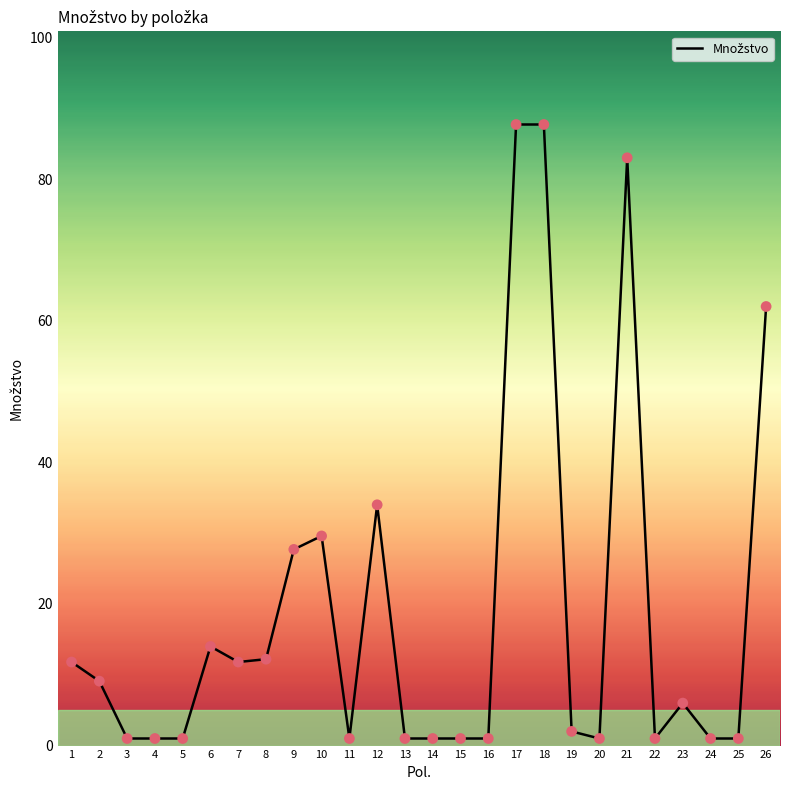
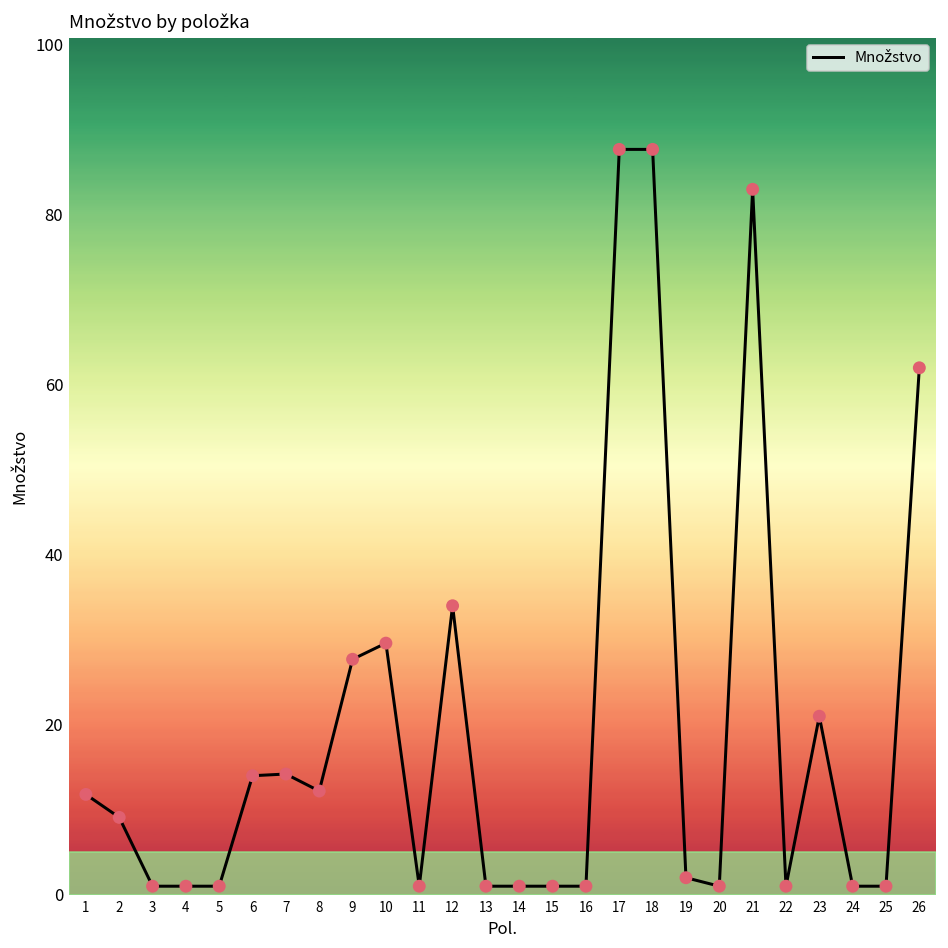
  {
    "1": 12,
    "2": 9,
    "6": 14,
-   "7": 12,
+   "7": 14,
    "8": 12,
    "9": 28,
    "10": 30,
    "12": 34,
    "17": 88,
    "18": 88,
    "21": 83,
-   "23": 6,
+   "23": 21,
    "26": 62
  }
